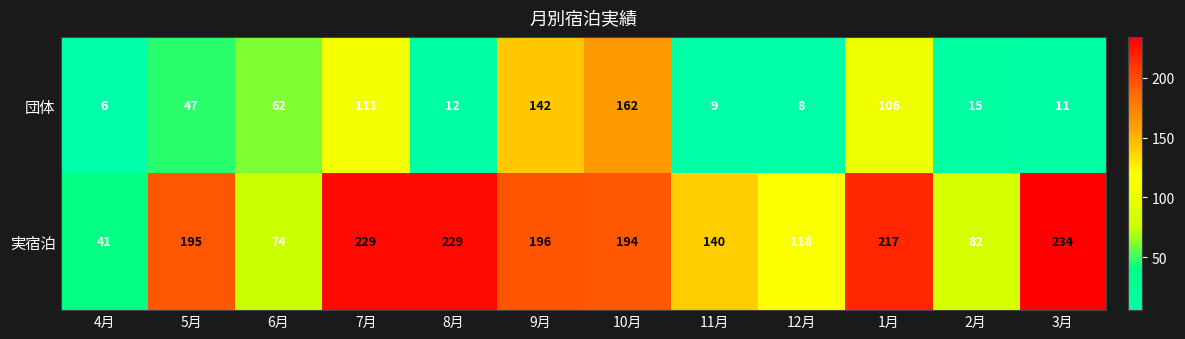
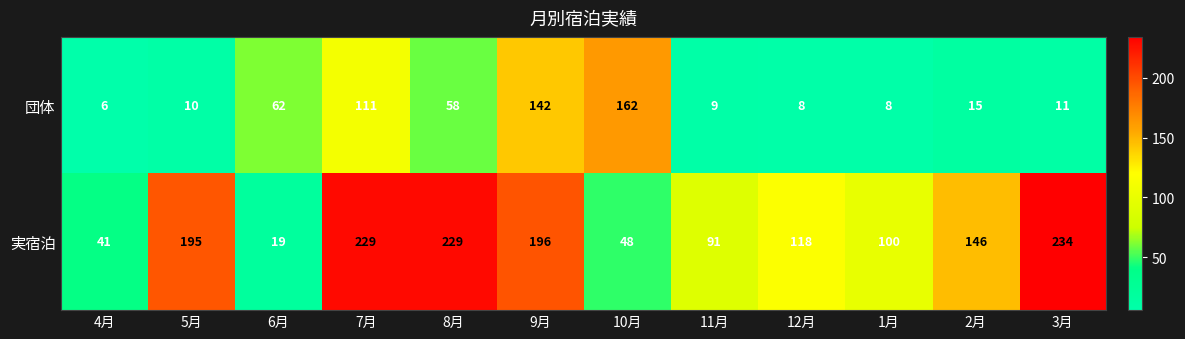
  {
    "団体": {
      "4月": 6,
-     "5月": 47,
+     "5月": 10,
      "6月": 62,
      "7月": 111,
-     "8月": 12,
+     "8月": 58,
      "9月": 142,
      "10月": 162,
      "11月": 9,
      "12月": 8,
-     "1月": 106,
+     "1月": 8,
      "2月": 15,
      "3月": 11
    },
    "実宿泊": {
      "4月": 41,
      "5月": 195,
-     "6月": 74,
+     "6月": 19,
      "7月": 229,
      "8月": 229,
      "9月": 196,
-     "10月": 194,
-     "11月": 140,
+     "10月": 48,
+     "11月": 91,
      "12月": 118,
-     "1月": 217,
-     "2月": 82,
+     "1月": 100,
+     "2月": 146,
      "3月": 234
    }
  }
